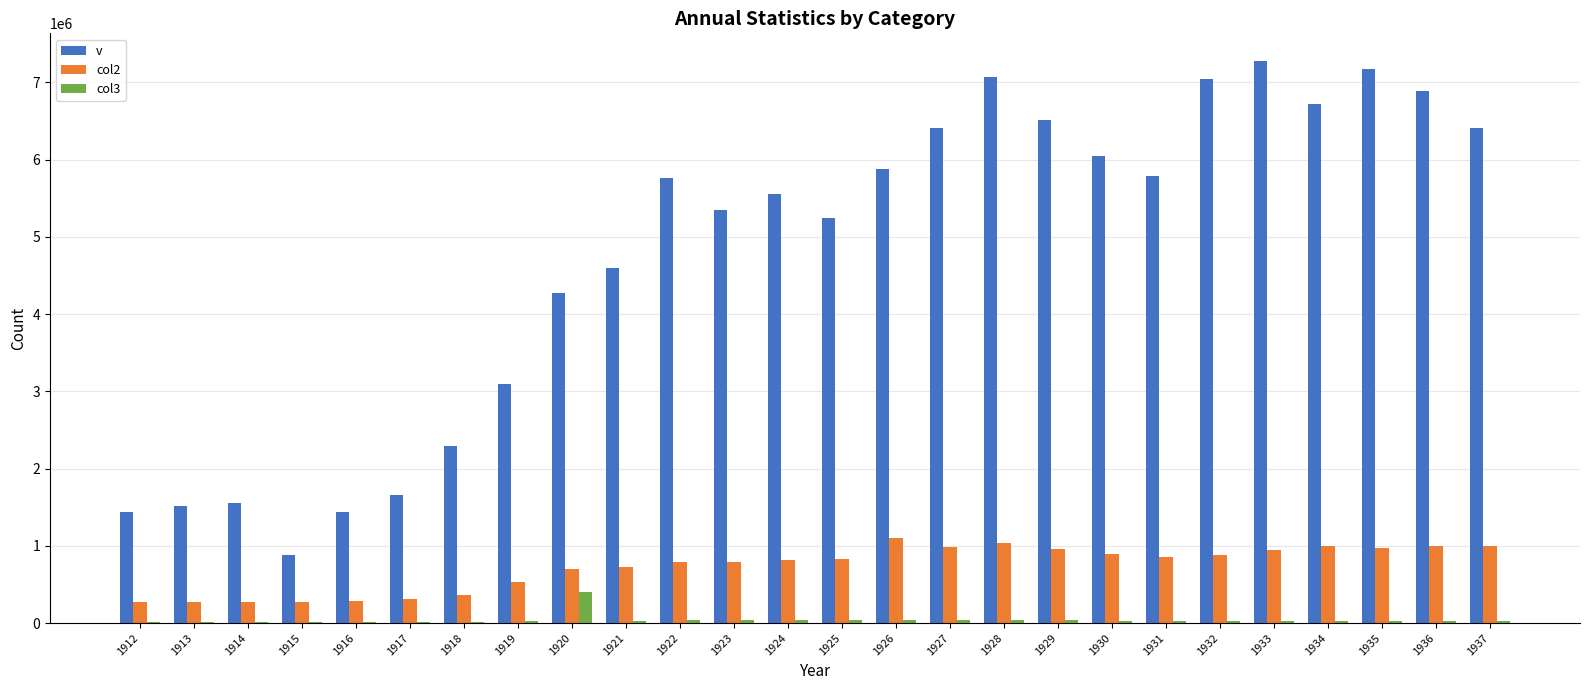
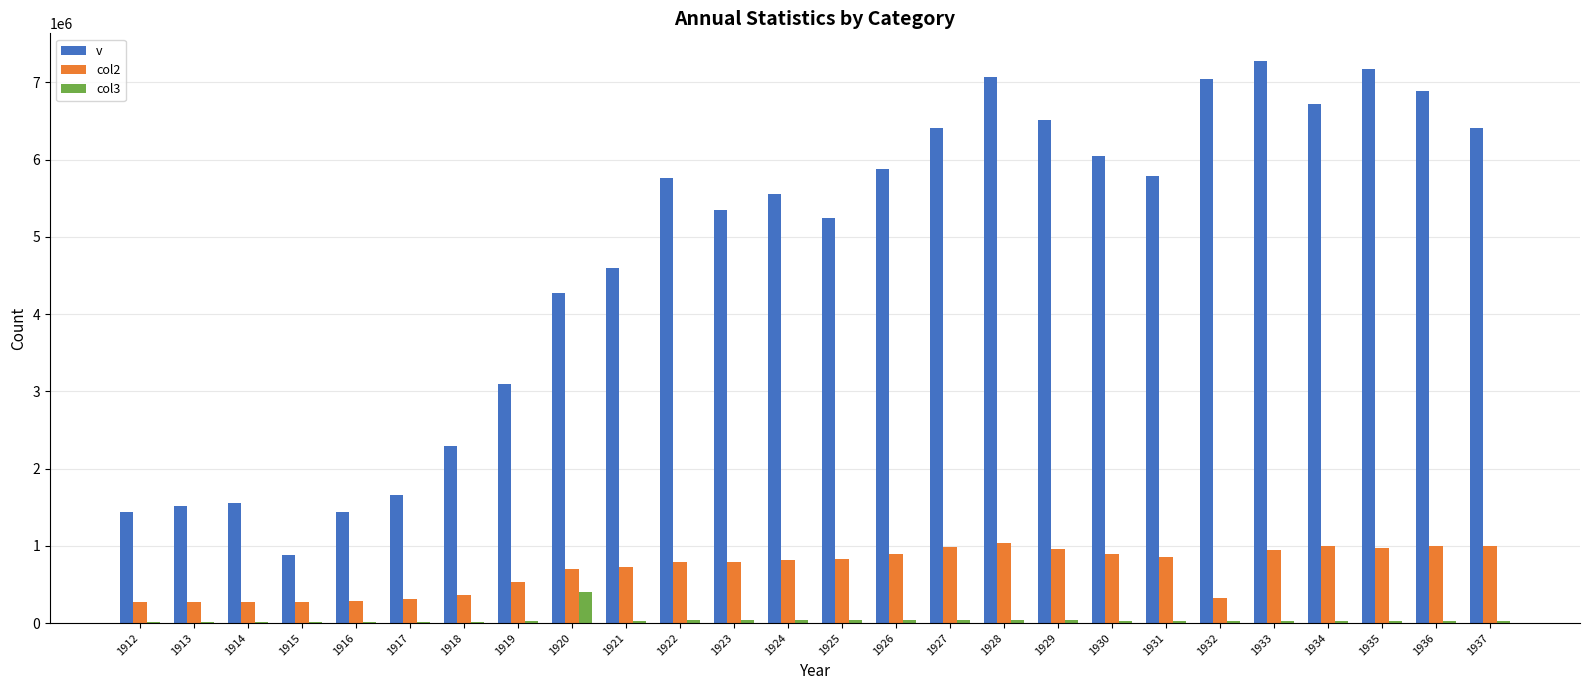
  {
    "v": {
      "1912": 1400000,
      "1913": 1500000,
      "1914": 1600000,
      "1915": 900000,
      "1916": 1400000,
      "1917": 1700000,
      "1918": 2300000,
      "1919": 3100000,
      "1920": 4300000,
      "1921": 4600000,
      "1922": 5800000,
      "1923": 5300000,
      "1924": 5600000,
      "1925": 5200000,
      "1926": 5900000,
      "1927": 6400000,
      "1928": 7100000,
      "1929": 6500000,
      "1930": 6000000,
      "1931": 5800000,
      "1932": 7000000,
      "1933": 7300000,
      "1934": 6700000,
      "1935": 7200000,
      "1936": 6900000,
      "1937": 6400000
    },
    "col2": {
      "1912": 300000,
      "1913": 300000,
      "1914": 300000,
      "1915": 300000,
      "1916": 300000,
      "1917": 300000,
      "1918": 400000,
      "1919": 500000,
      "1920": 700000,
      "1921": 700000,
      "1922": 800000,
      "1923": 800000,
      "1924": 800000,
      "1925": 800000,
-     "1926": 1100000,
+     "1926": 900000,
      "1927": 1000000,
      "1928": 1000000,
      "1929": 1000000,
      "1930": 900000,
      "1931": 800000,
-     "1932": 900000,
+     "1932": 300000,
      "1933": 900000,
      "1934": 1000000,
      "1935": 1000000,
      "1936": 1000000,
      "1937": 1000000
    },
    "col3": {
      "1920": 400000,
      "1922": 0,
      "1923": 0,
      "1924": 0,
      "1925": 0,
      "1926": 0,
      "1927": 0,
      "1928": 0,
      "1929": 0
    }
  }
